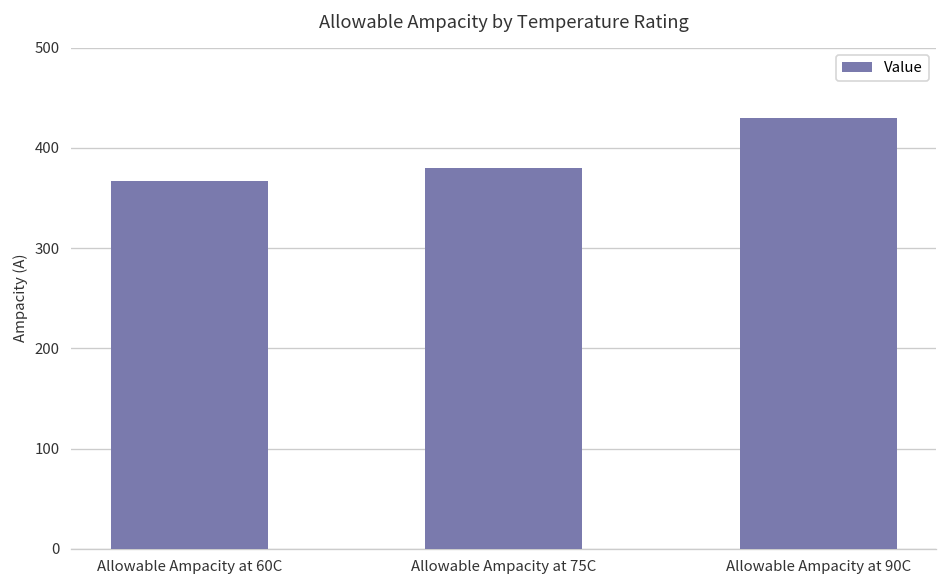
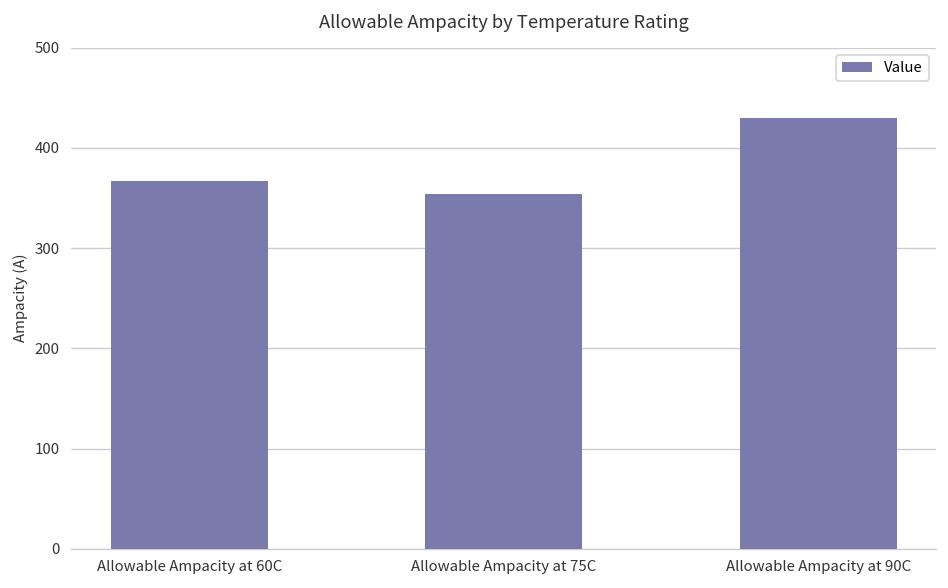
  {
    "Allowable Ampacity at 60C": 370,
-   "Allowable Ampacity at 75C": 380,
+   "Allowable Ampacity at 75C": 350,
    "Allowable Ampacity at 90C": 430
  }
